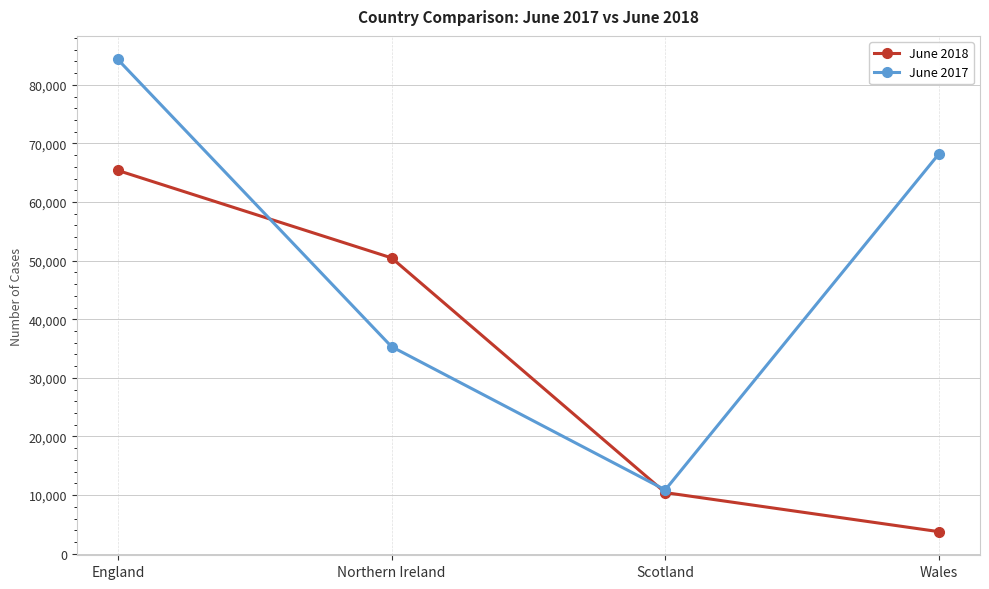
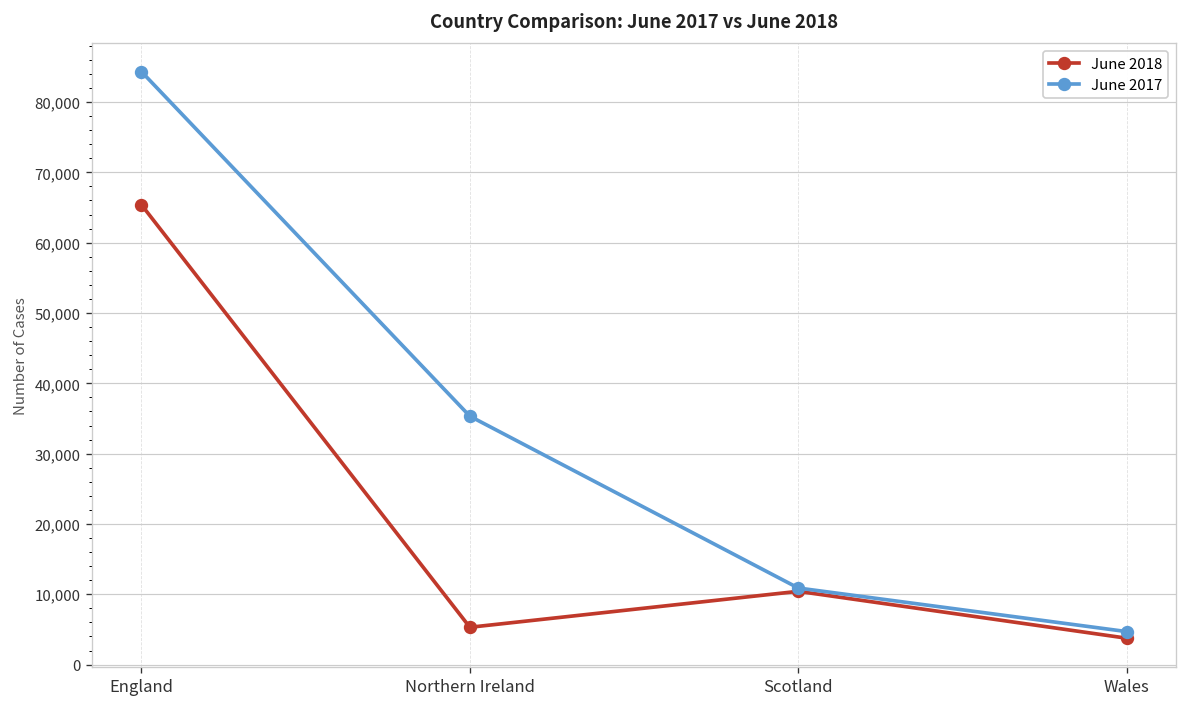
  {
    "June 2018": {
      "England": "65,000",
-     "Northern Ireland": "50,000",
+     "Northern Ireland": "5,000",
      "Scotland": "10,000",
      "Wales": "4,000"
    },
    "June 2017": {
      "England": "84,000",
      "Northern Ireland": "35,000",
      "Scotland": "11,000",
-     "Wales": "68,000"
+     "Wales": "5,000"
    }
  }
